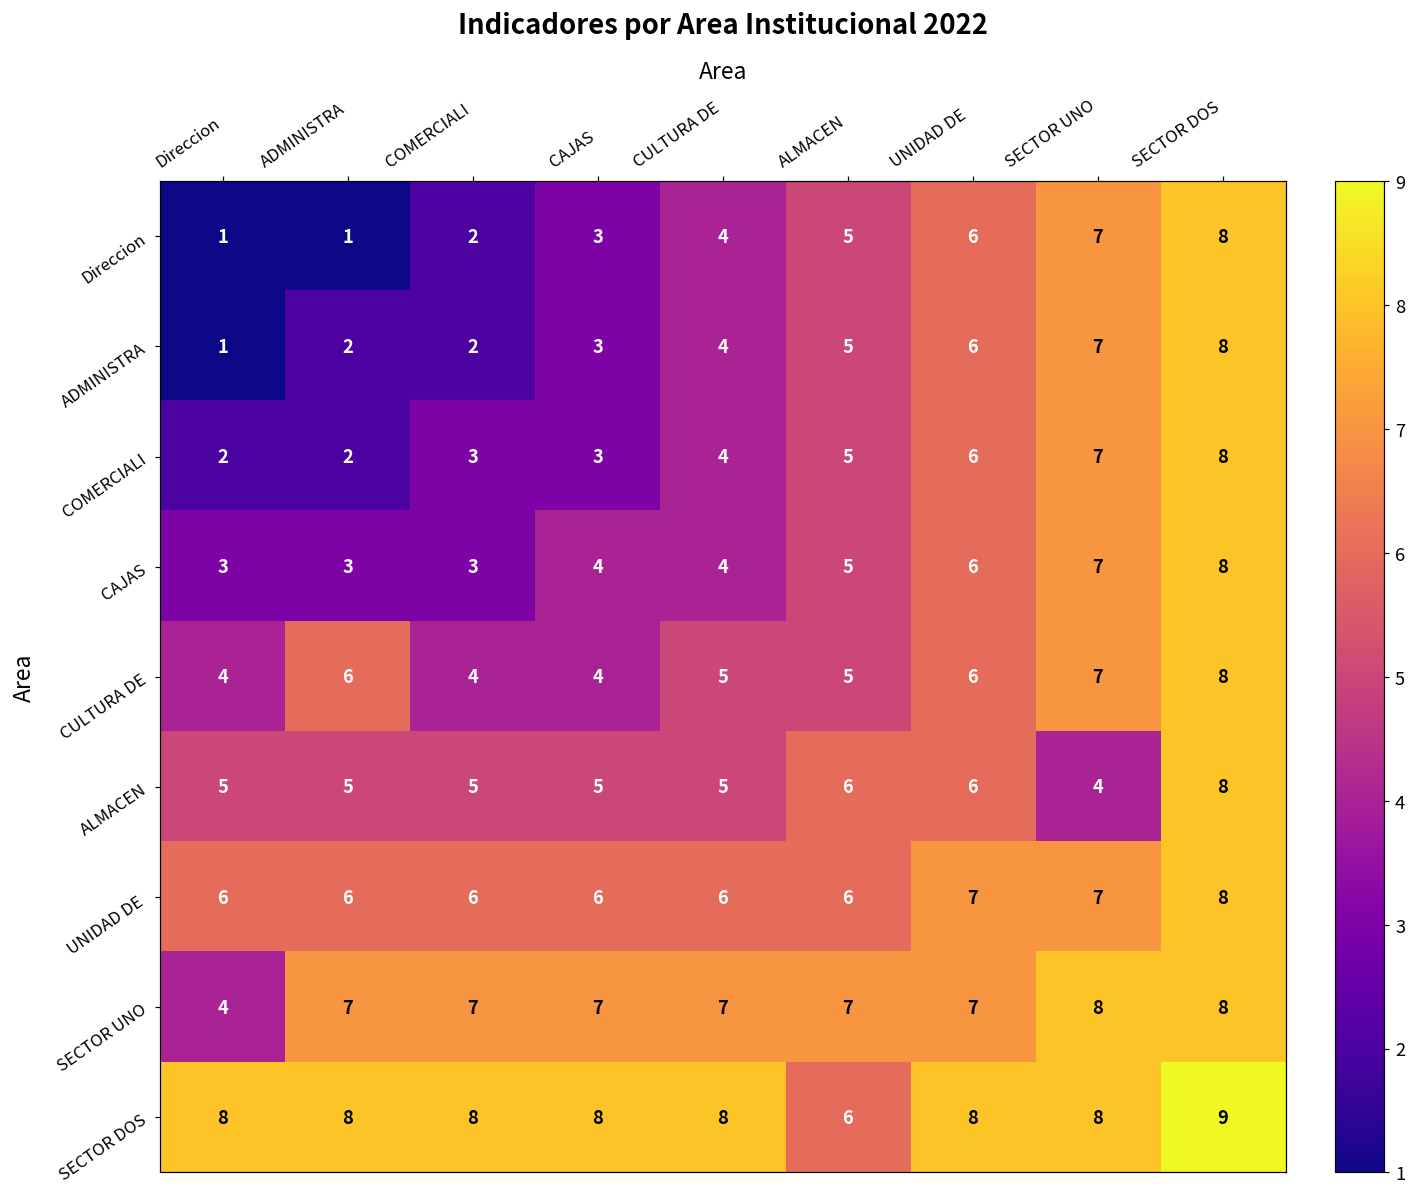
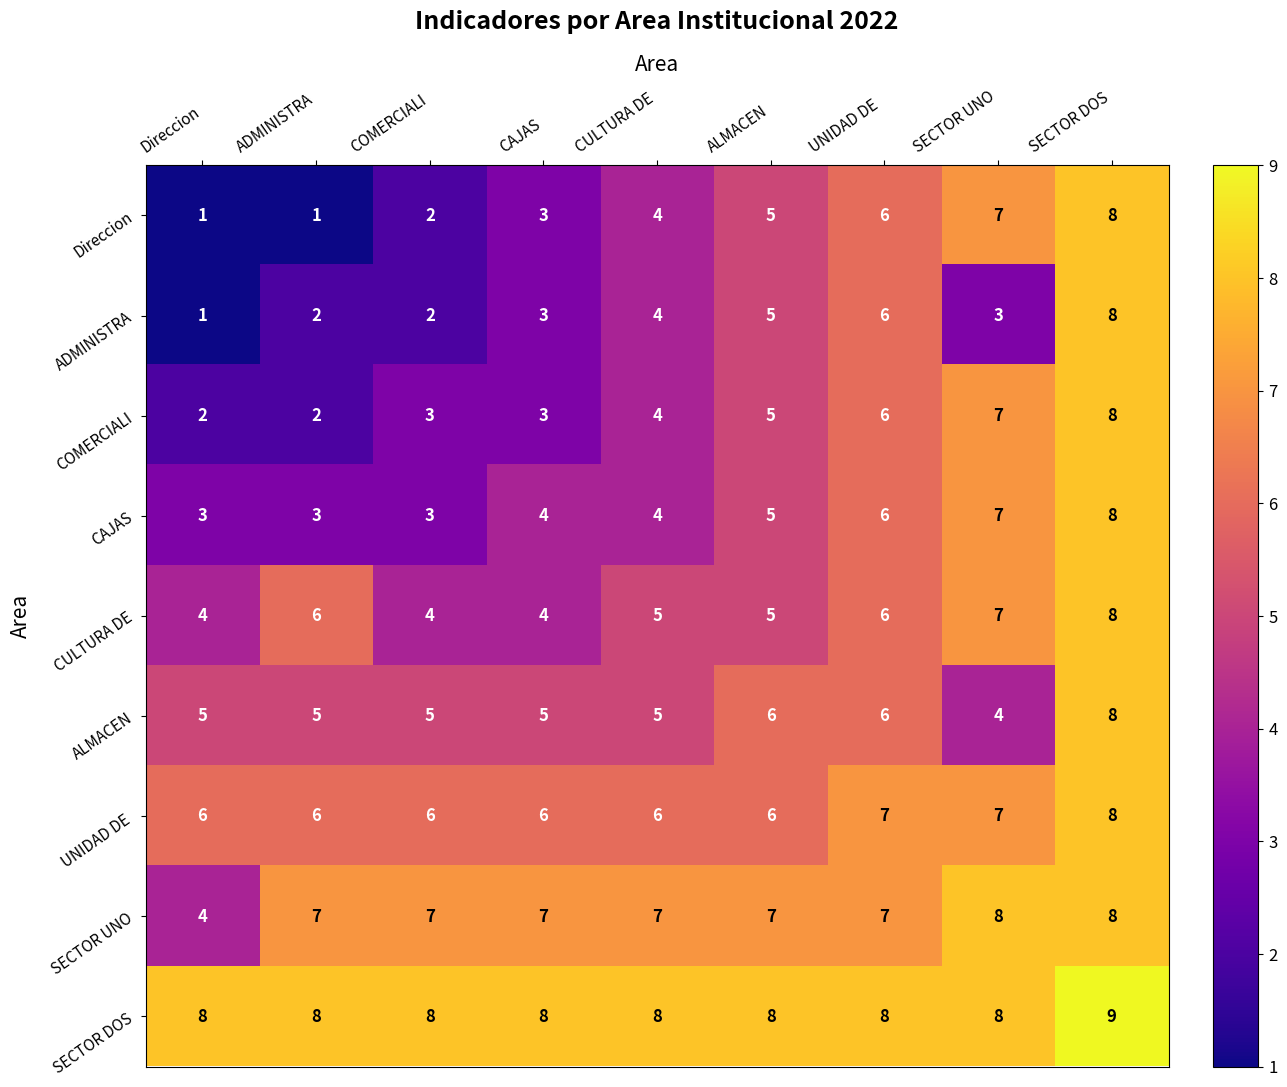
  {
    "Direccion": {
      "Direccion": 1,
      "ADMINISTRA": 1,
      "COMERCIALI": 2,
      "CAJAS": 3,
      "CULTURA DE": 4,
      "ALMACEN": 5,
      "UNIDAD DE": 6,
      "SECTOR UNO": 7,
      "SECTOR DOS": 8
    },
    "ADMINISTRA": {
      "Direccion": 1,
      "ADMINISTRA": 2,
      "COMERCIALI": 2,
      "CAJAS": 3,
      "CULTURA DE": 4,
      "ALMACEN": 5,
      "UNIDAD DE": 6,
-     "SECTOR UNO": 7,
+     "SECTOR UNO": 3,
      "SECTOR DOS": 8
    },
    "COMERCIALI": {
      "Direccion": 2,
      "ADMINISTRA": 2,
      "COMERCIALI": 3,
      "CAJAS": 3,
      "CULTURA DE": 4,
      "ALMACEN": 5,
      "UNIDAD DE": 6,
      "SECTOR UNO": 7,
      "SECTOR DOS": 8
    },
    "CAJAS": {
      "Direccion": 3,
      "ADMINISTRA": 3,
      "COMERCIALI": 3,
      "CAJAS": 4,
      "CULTURA DE": 4,
      "ALMACEN": 5,
      "UNIDAD DE": 6,
      "SECTOR UNO": 7,
      "SECTOR DOS": 8
    },
    "CULTURA DE": {
      "Direccion": 4,
      "ADMINISTRA": 6,
      "COMERCIALI": 4,
      "CAJAS": 4,
      "CULTURA DE": 5,
      "ALMACEN": 5,
      "UNIDAD DE": 6,
      "SECTOR UNO": 7,
      "SECTOR DOS": 8
    },
    "ALMACEN": {
      "Direccion": 5,
      "ADMINISTRA": 5,
      "COMERCIALI": 5,
      "CAJAS": 5,
      "CULTURA DE": 5,
      "ALMACEN": 6,
      "UNIDAD DE": 6,
      "SECTOR UNO": 4,
      "SECTOR DOS": 8
    },
    "UNIDAD DE": {
      "Direccion": 6,
      "ADMINISTRA": 6,
      "COMERCIALI": 6,
      "CAJAS": 6,
      "CULTURA DE": 6,
      "ALMACEN": 6,
      "UNIDAD DE": 7,
      "SECTOR UNO": 7,
      "SECTOR DOS": 8
    },
    "SECTOR UNO": {
      "Direccion": 4,
      "ADMINISTRA": 7,
      "COMERCIALI": 7,
      "CAJAS": 7,
      "CULTURA DE": 7,
      "ALMACEN": 7,
      "UNIDAD DE": 7,
      "SECTOR UNO": 8,
      "SECTOR DOS": 8
    },
    "SECTOR DOS": {
      "Direccion": 8,
      "ADMINISTRA": 8,
      "COMERCIALI": 8,
      "CAJAS": 8,
      "CULTURA DE": 8,
-     "ALMACEN": 6,
+     "ALMACEN": 8,
      "UNIDAD DE": 8,
      "SECTOR UNO": 8,
      "SECTOR DOS": 9
    }
  }
